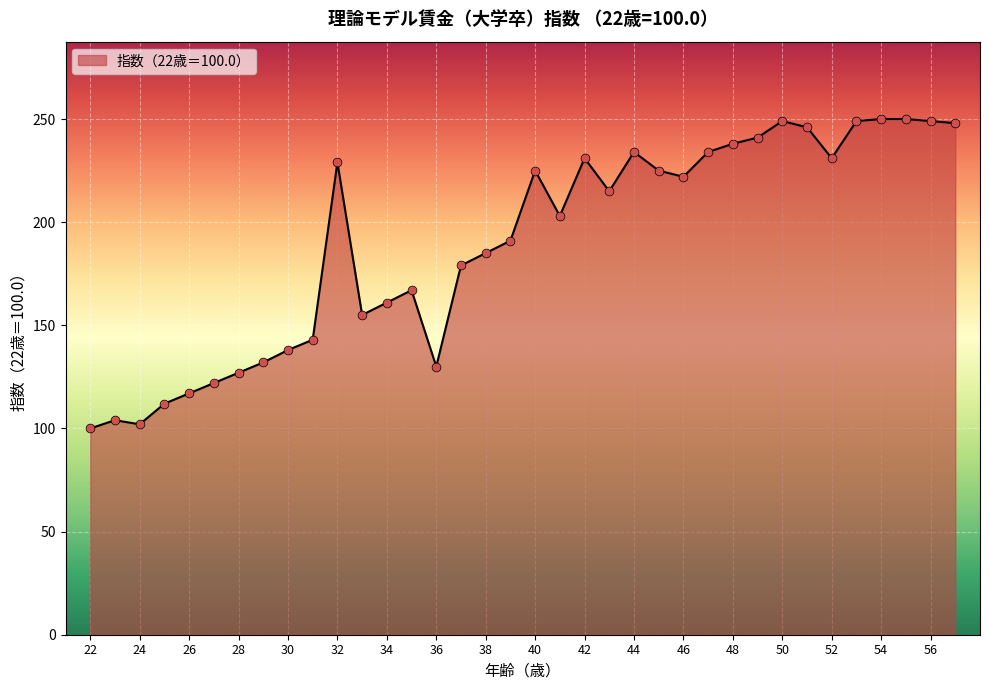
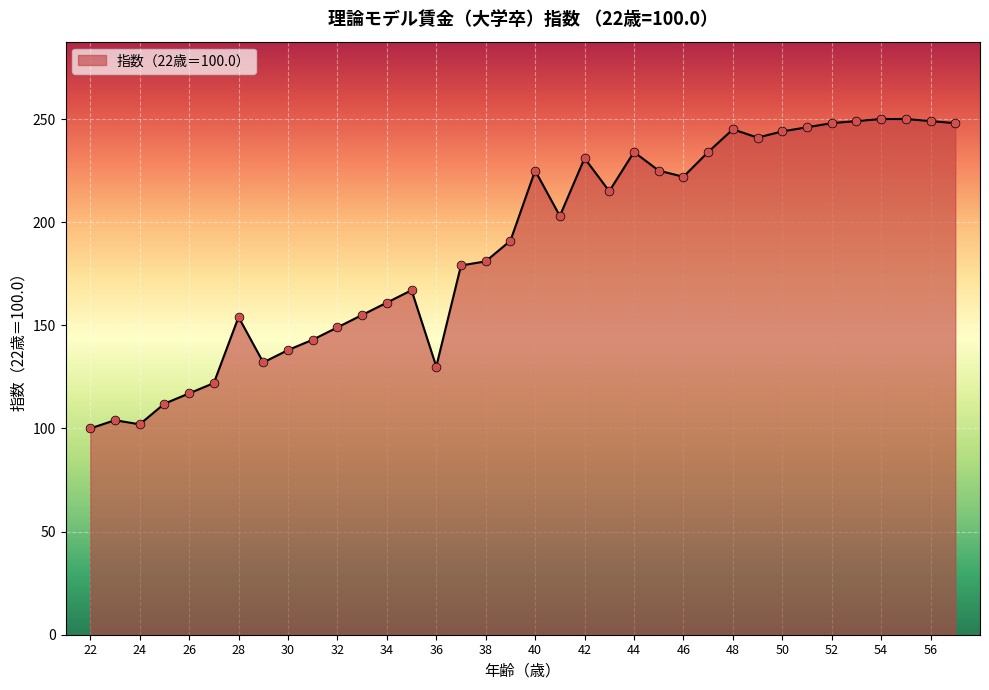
  {
    "22": 100,
    "24": 102,
    "26": 117,
-   "28": 127,
+   "28": 154,
    "30": 138,
-   "32": 229,
+   "32": 149,
    "34": 161,
    "36": 130,
-   "38": 185,
+   "38": 181,
    "40": 225,
    "42": 231,
    "44": 234,
    "46": 222,
-   "48": 238,
-   "50": 249,
-   "52": 231,
+   "48": 245,
+   "50": 244,
+   "52": 248,
    "54": 250,
    "56": 249
  }
